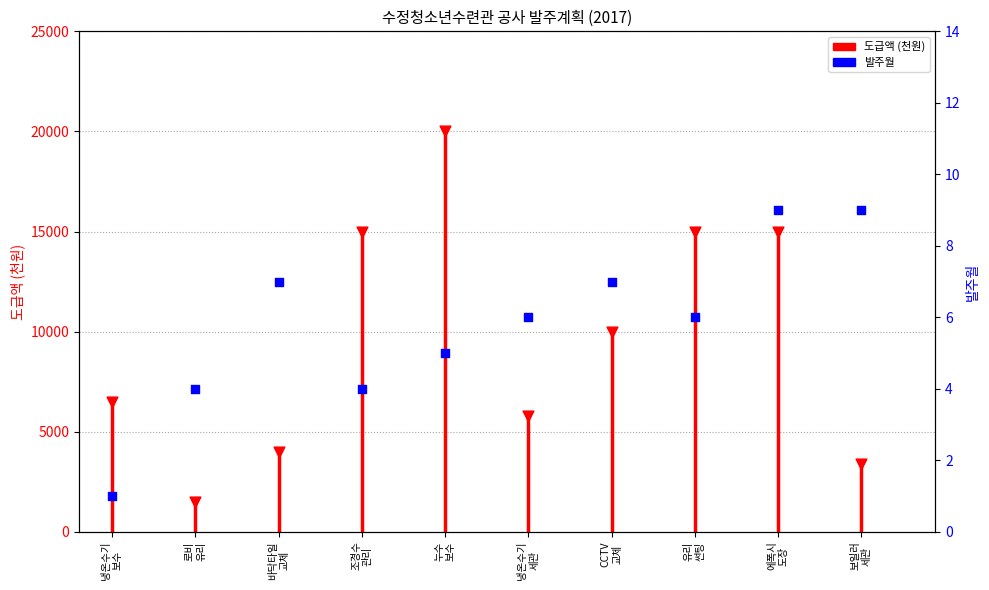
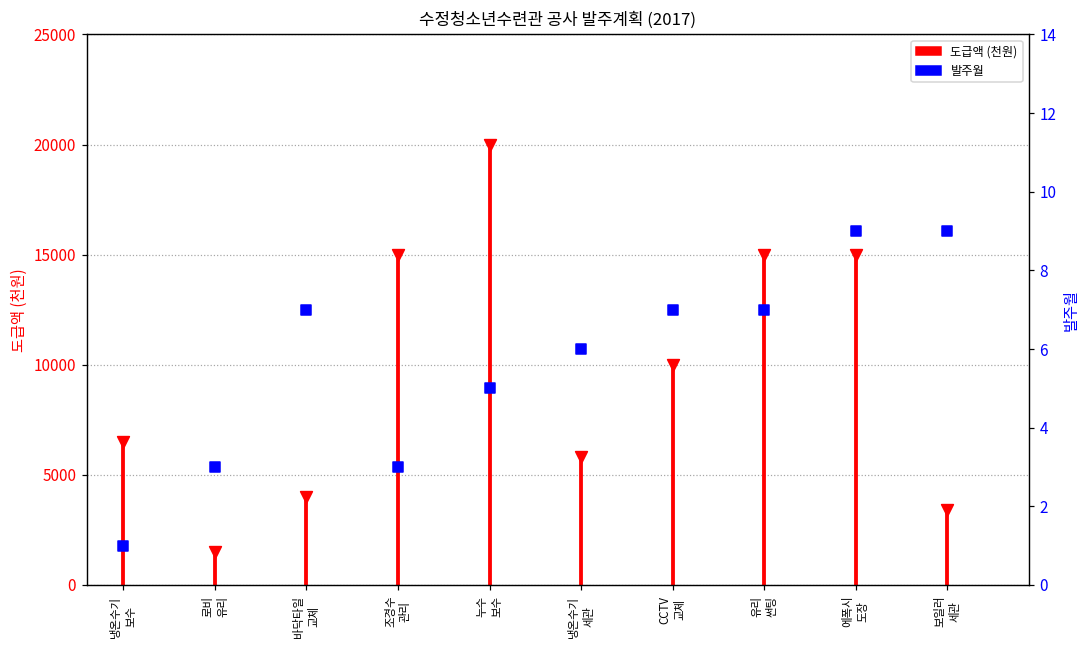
  {
    "발주월": {
-     "로비 유리": 4,
-     "조경수 관리": 4,
-     "유리 썬팅": 6
+     "로비 유리": 3,
+     "조경수 관리": 3,
+     "유리 썬팅": 7
    }
  }
